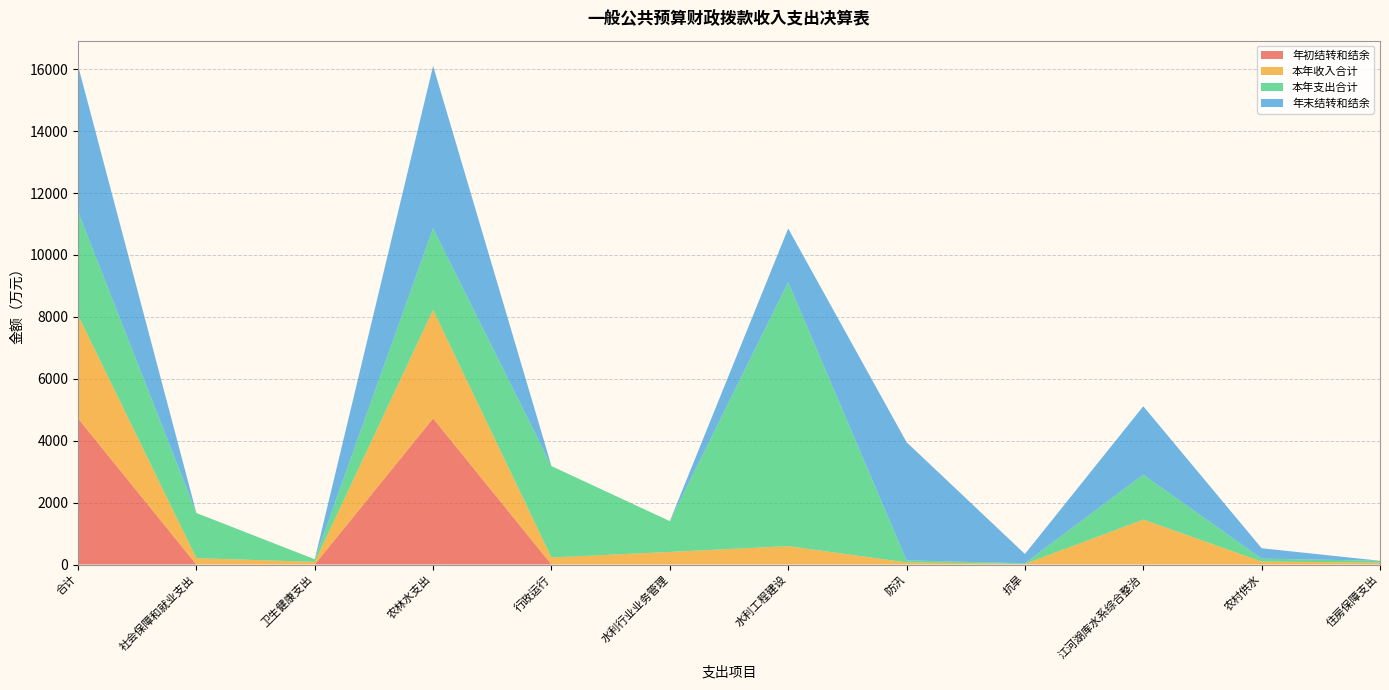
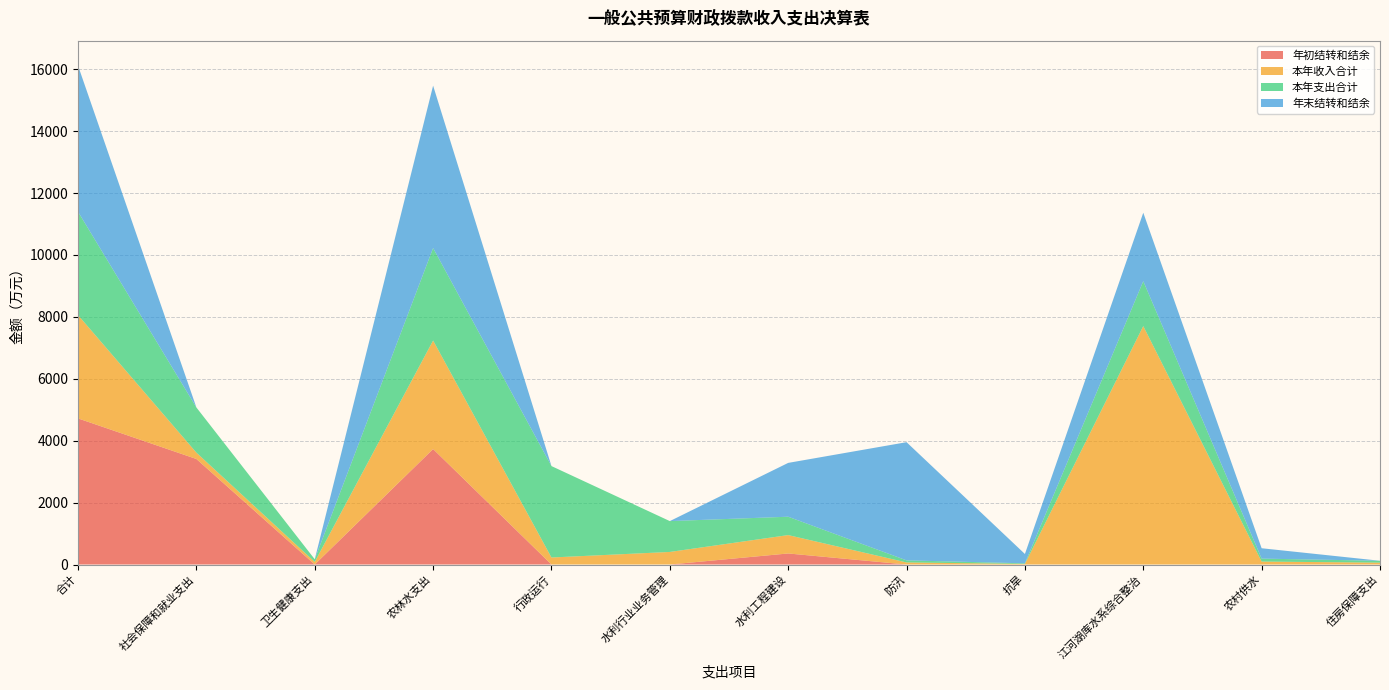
  {
    "年初结转和结余": {
      "合计": 4700,
-     "社会保障和就业支出": 0,
+     "社会保障和就业支出": 3400,
      "卫生健康支出": 0,
-     "农林水支出": 4700,
+     "农林水支出": 3700,
      "行政运行": 0,
      "水利行业业务管理": 0,
-     "水利工程建设": 0,
+     "水利工程建设": 400,
      "江河湖库水系综合整治": 0,
      "农村供水": 0
    },
    "本年收入合计": {
      "合计": 3300,
      "社会保障和就业支出": 200,
      "卫生健康支出": 100,
      "农林水支出": 3500,
      "行政运行": 200,
      "水利行业业务管理": 400,
      "水利工程建设": 600,
-     "江河湖库水系综合整治": 1500,
+     "江河湖库水系综合整治": 7700,
      "农村供水": 100
    },
    "本年支出合计": {
      "合计": 3300,
-     "农林水支出": 2600,
-     "水利工程建设": 8500,
+     "农林水支出": 3000,
+     "水利工程建设": 600,
      "江河湖库水系综合整治": 1500,
      "农村供水": 100
    },
    "年末结转和结余": {
      "合计": 4700,
      "农林水支出": 5200,
      "水利工程建设": 1700,
      "防汛": 3800,
      "抗旱": 300,
      "江河湖库水系综合整治": 2200,
      "农村供水": 300
    }
  }
